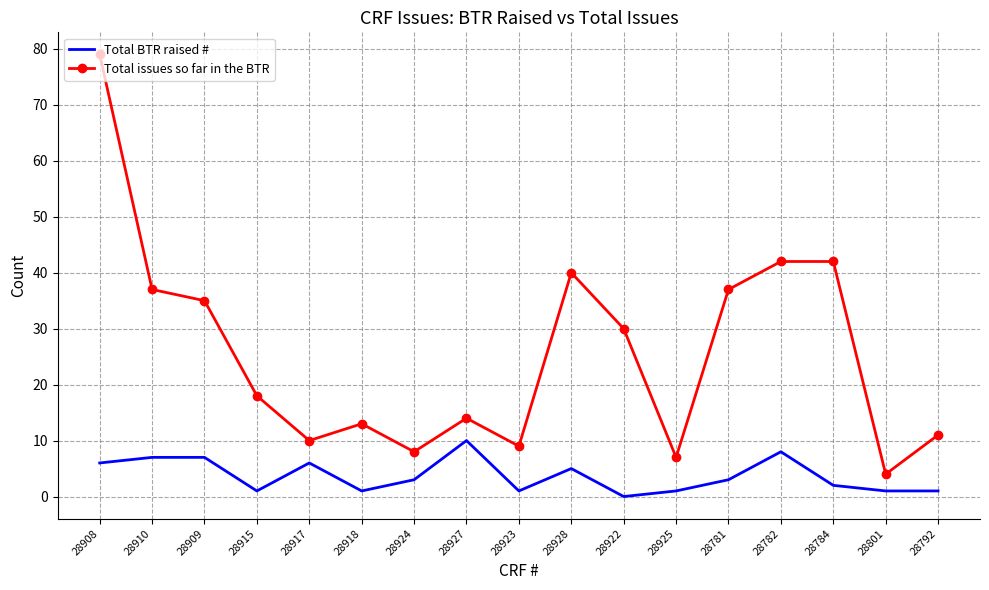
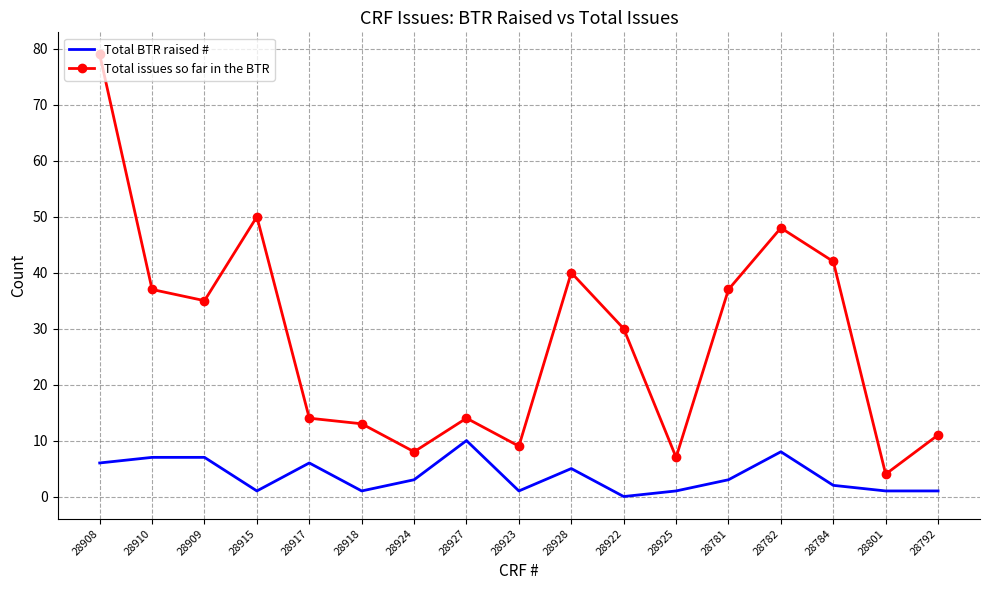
  {
    "Total BTR raised #": {
      "28908": 6,
      "28910": 7,
      "28909": 7,
      "28915": 1,
      "28917": 6,
      "28918": 1,
      "28924": 3,
      "28927": 10,
      "28923": 1,
      "28928": 5,
      "28922": 0,
      "28925": 1,
      "28781": 3,
      "28782": 8,
      "28784": 2,
      "28801": 1,
      "28792": 1
    },
    "Total issues so far in the BTR": {
      "28910": 37,
      "28909": 35,
-     "28915": 18,
-     "28917": 10,
+     "28915": 50,
+     "28917": 14,
      "28918": 13,
      "28924": 8,
      "28927": 14,
      "28923": 9,
      "28928": 40,
      "28922": 30,
      "28925": 7,
      "28781": 37,
-     "28782": 42,
+     "28782": 48,
      "28784": 42,
      "28801": 4,
      "28792": 11
    }
  }
